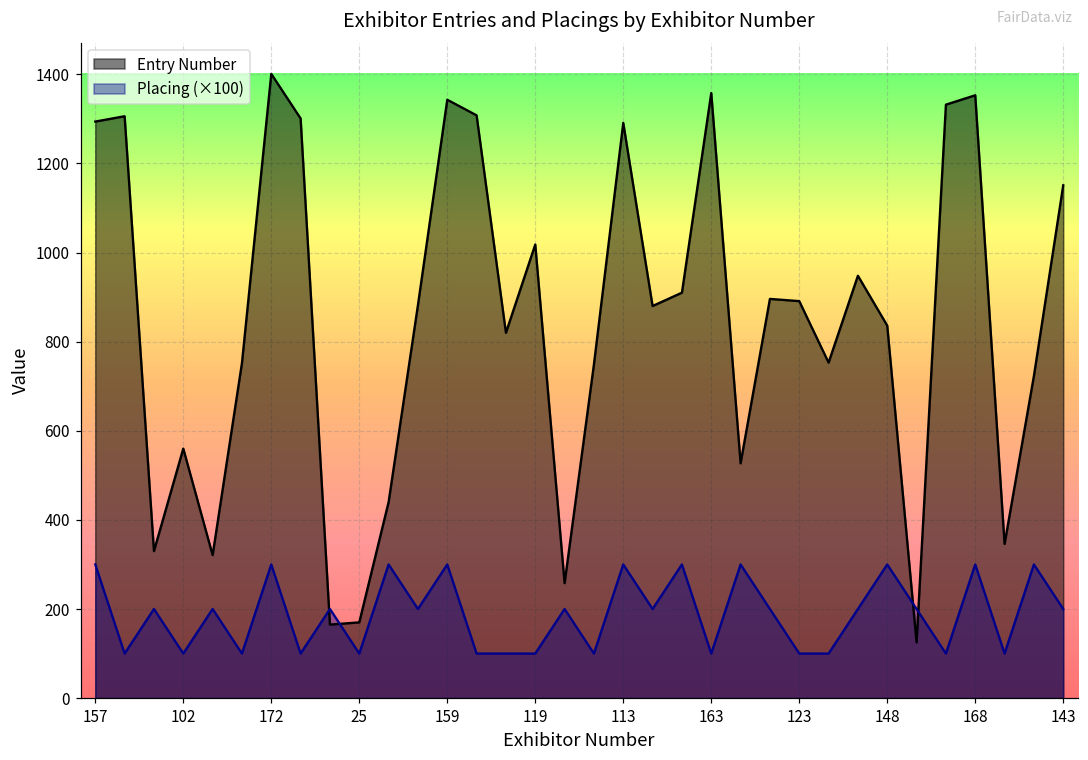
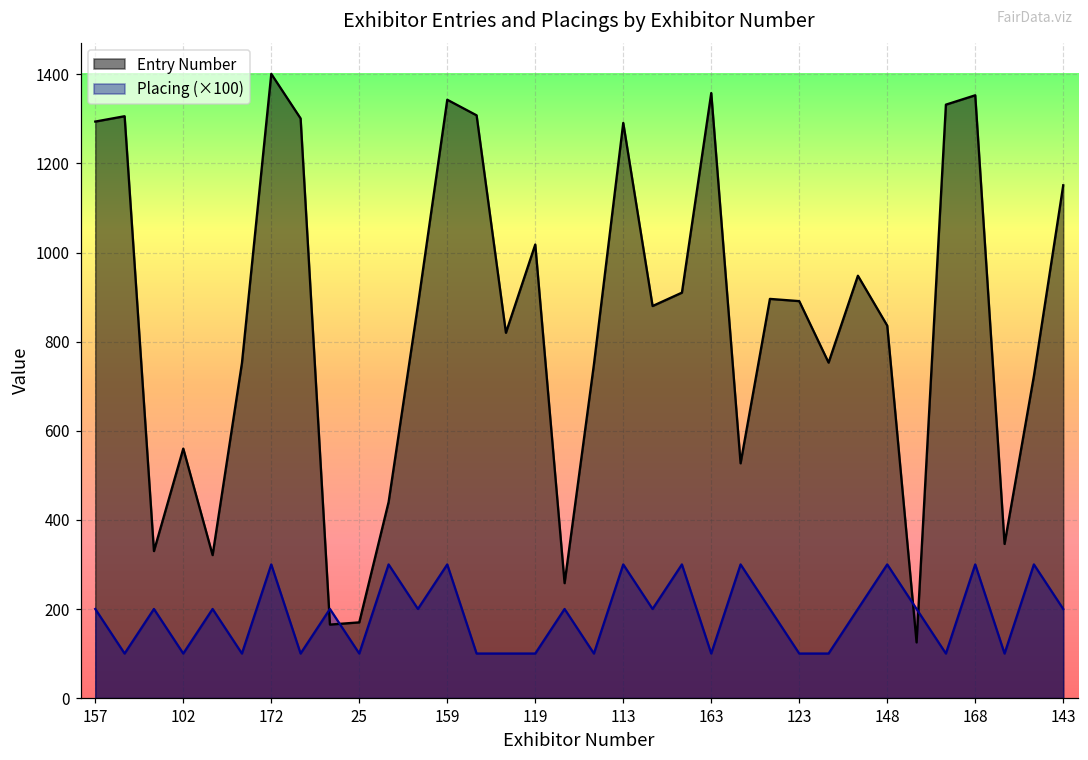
  {
    "Entry Number": {
      "157": 1290,
      "102": 560,
      "172": 1400,
      "159": 1340,
      "119": 1020,
      "113": 1290,
      "163": 1360,
      "123": 890,
      "148": 840,
      "168": 1350,
      "143": 1150
    },
    "Placing (×100)": {
-     "157": 300,
+     "157": 200,
      "102": 100,
      "172": 300,
      "159": 300,
      "119": 100,
      "113": 300,
      "163": 100,
      "123": 100,
      "148": 300,
      "168": 300,
      "143": 200
    }
  }
